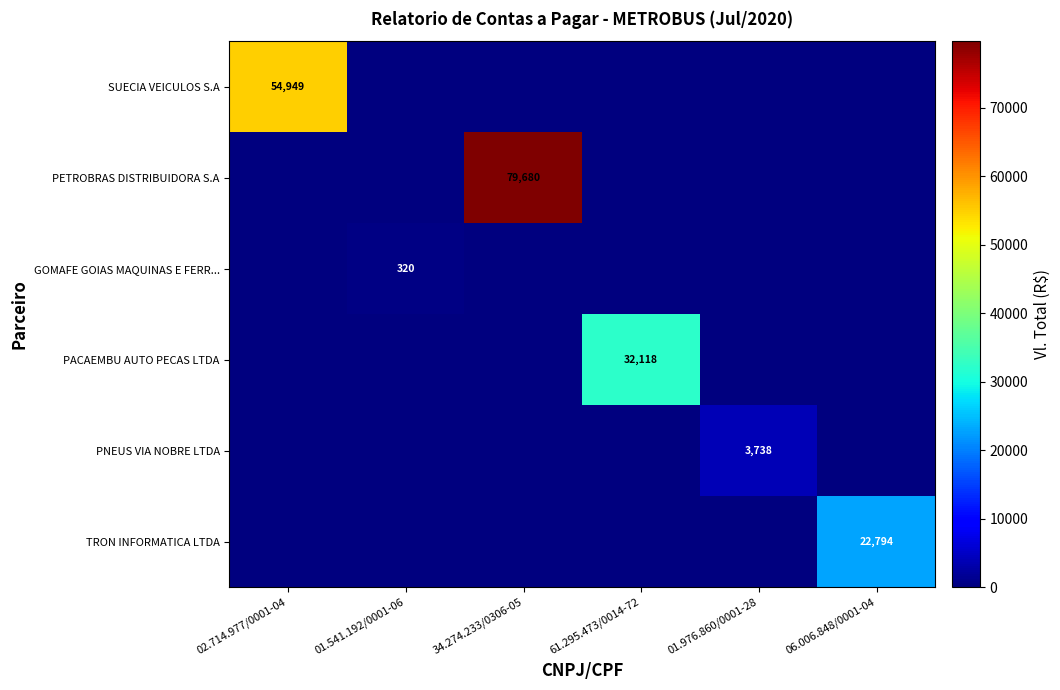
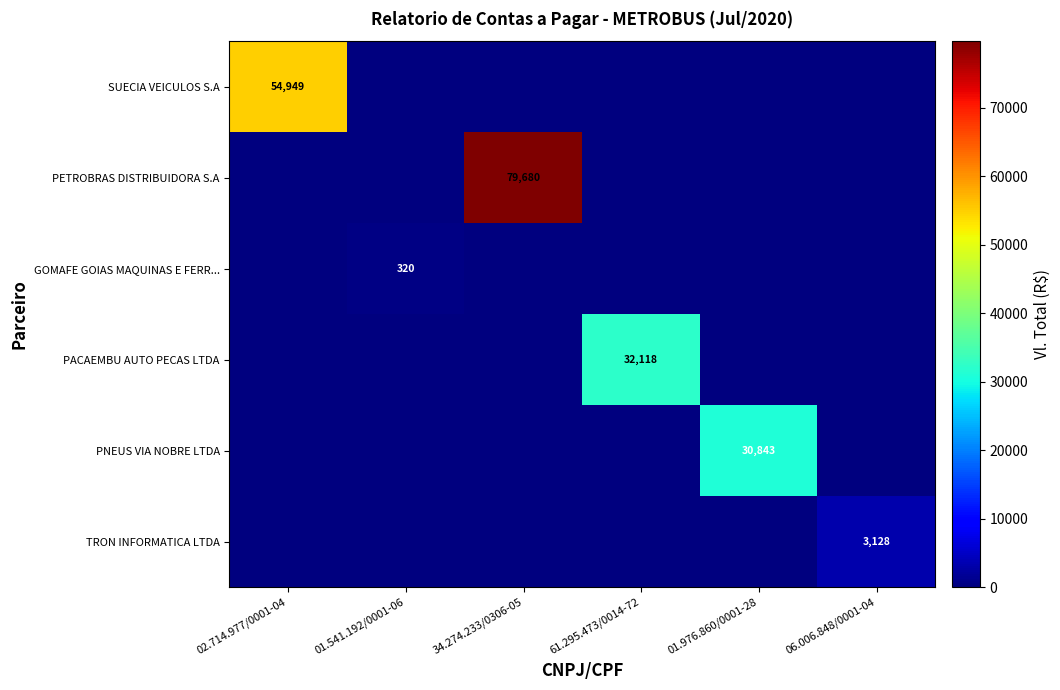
  {
    "SUECIA VEICULOS S.A": {
      "02.714.977/0001-04": "54,949"
    },
    "PETROBRAS DISTRIBUIDORA S.A": {
      "34.274.233/0306-05": "79,680"
    },
    "GOMAFE GOIAS MAQUINAS E FERR...": {
      "01.541.192/0001-06": "320"
    },
    "PACAEMBU AUTO PECAS LTDA": {
      "61.295.473/0014-72": "32,118"
    },
    "PNEUS VIA NOBRE LTDA": {
-     "01.976.860/0001-28": "3,738"
+     "01.976.860/0001-28": "30,843"
    },
    "TRON INFORMATICA LTDA": {
-     "06.006.848/0001-04": "22,794"
+     "06.006.848/0001-04": "3,128"
    }
  }
